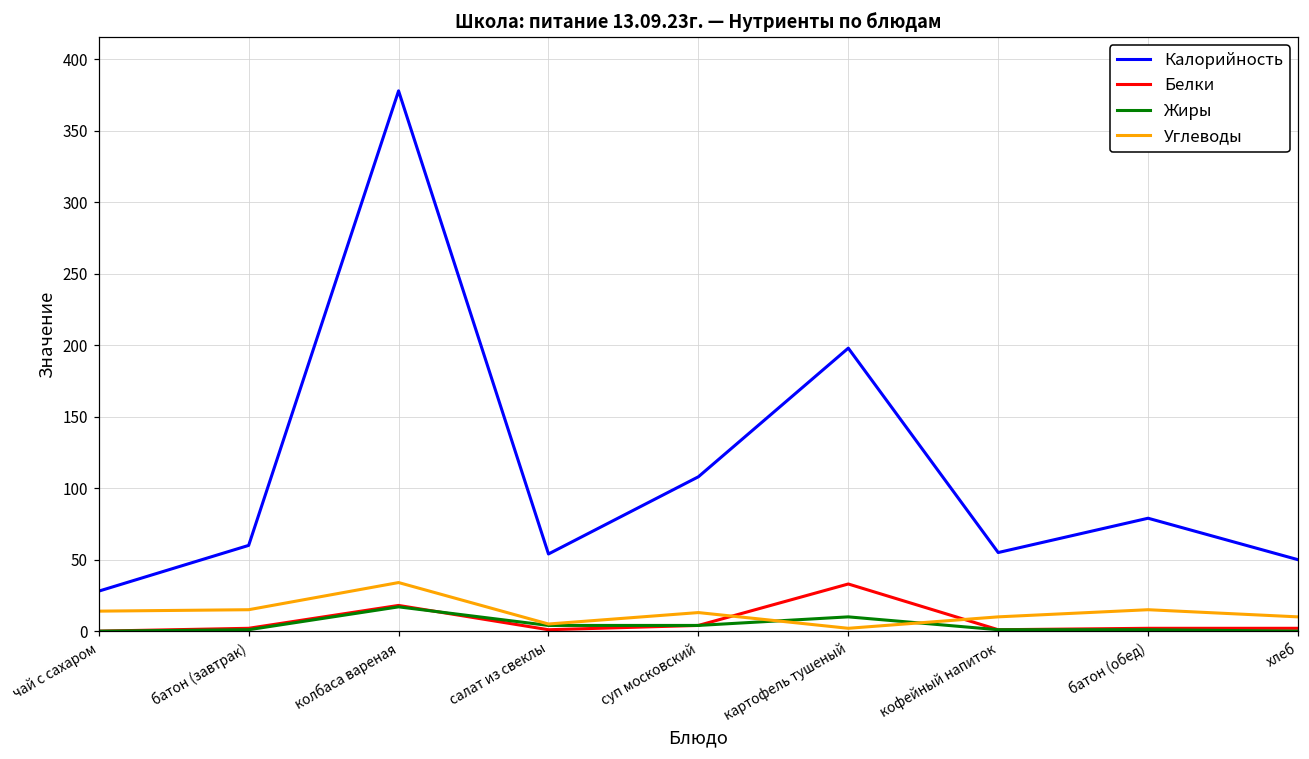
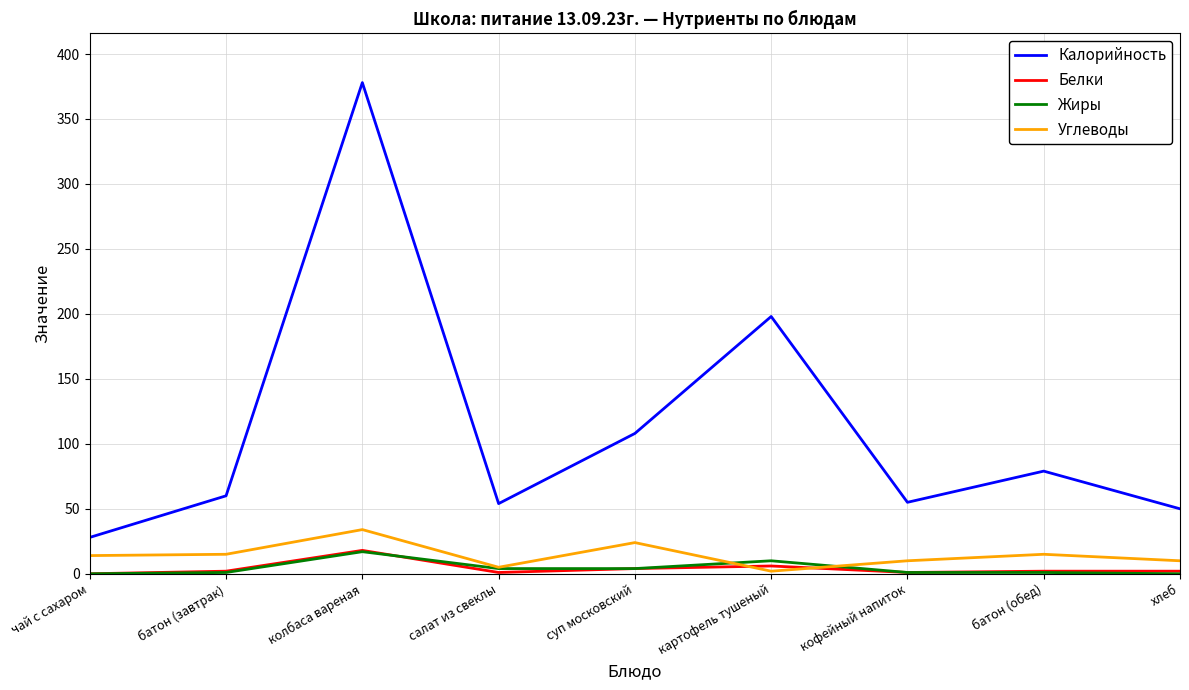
  {
    "Калорийность": {
      "чай с сахаром": 28,
      "батон (завтрак)": 60,
      "колбаса вареная": 378,
      "салат из свеклы": 54,
      "суп московский": 108,
      "картофель тушеный": 198,
      "кофейный напиток": 55,
      "батон (обед)": 79,
      "хлеб": 50
    },
    "Белки": {
      "салат из свеклы": 1,
-     "картофель тушеный": 33,
+     "картофель тушеный": 6,
      "хлеб": 2
    },
    "Жиры": {
      "картофель тушеный": 10,
      "хлеб": 0
    },
    "Углеводы": {
      "чай с сахаром": 14,
      "батон (завтрак)": 15,
      "колбаса вареная": 34,
-     "суп московский": 13,
+     "суп московский": 24,
      "картофель тушеный": 2,
      "кофейный напиток": 10,
      "батон (обед)": 15,
      "хлеб": 10
    }
  }
